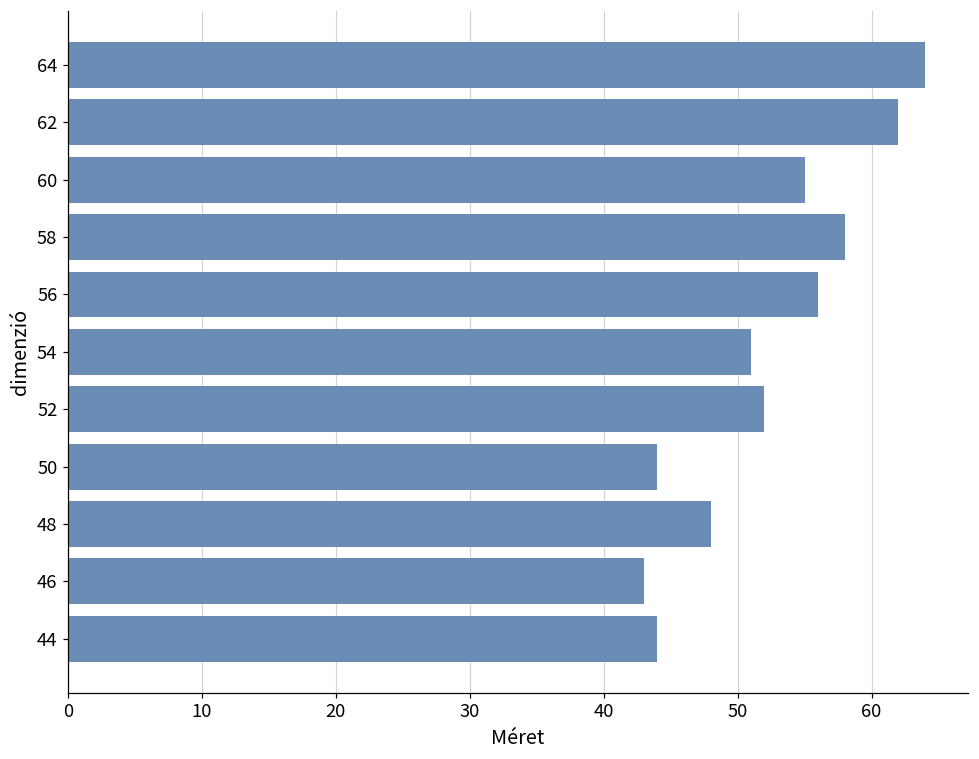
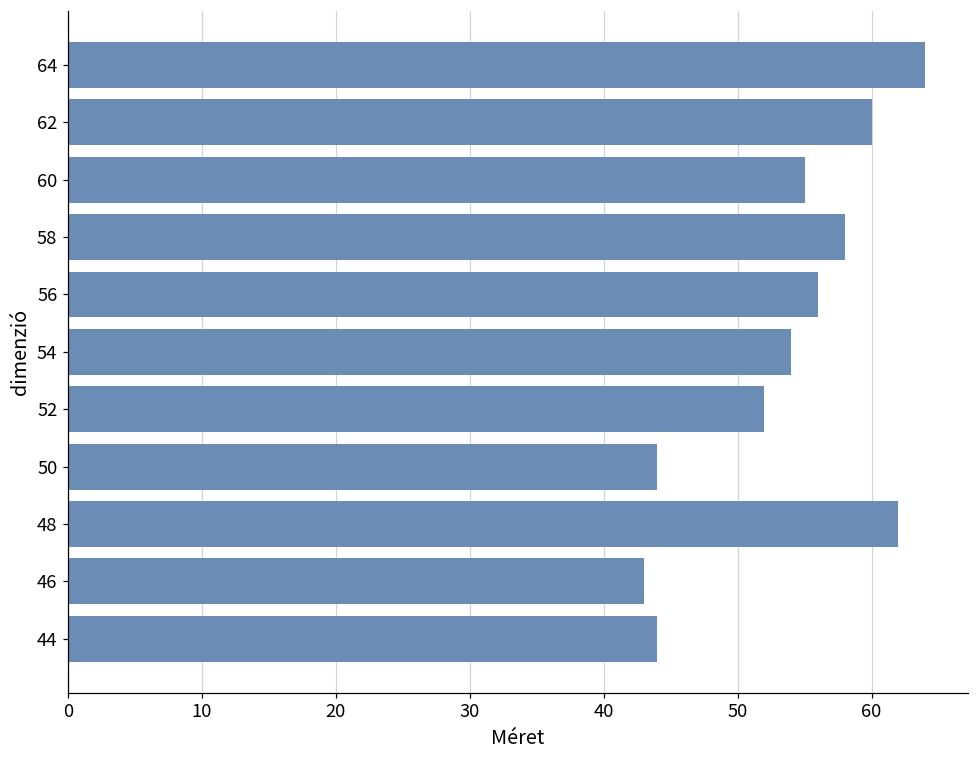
  {
    "64": 64,
-   "62": 62,
+   "62": 60,
    "60": 55,
    "58": 58,
    "56": 56,
-   "54": 51,
+   "54": 54,
    "52": 52,
    "50": 44,
-   "48": 48,
+   "48": 62,
    "46": 43,
    "44": 44
  }
